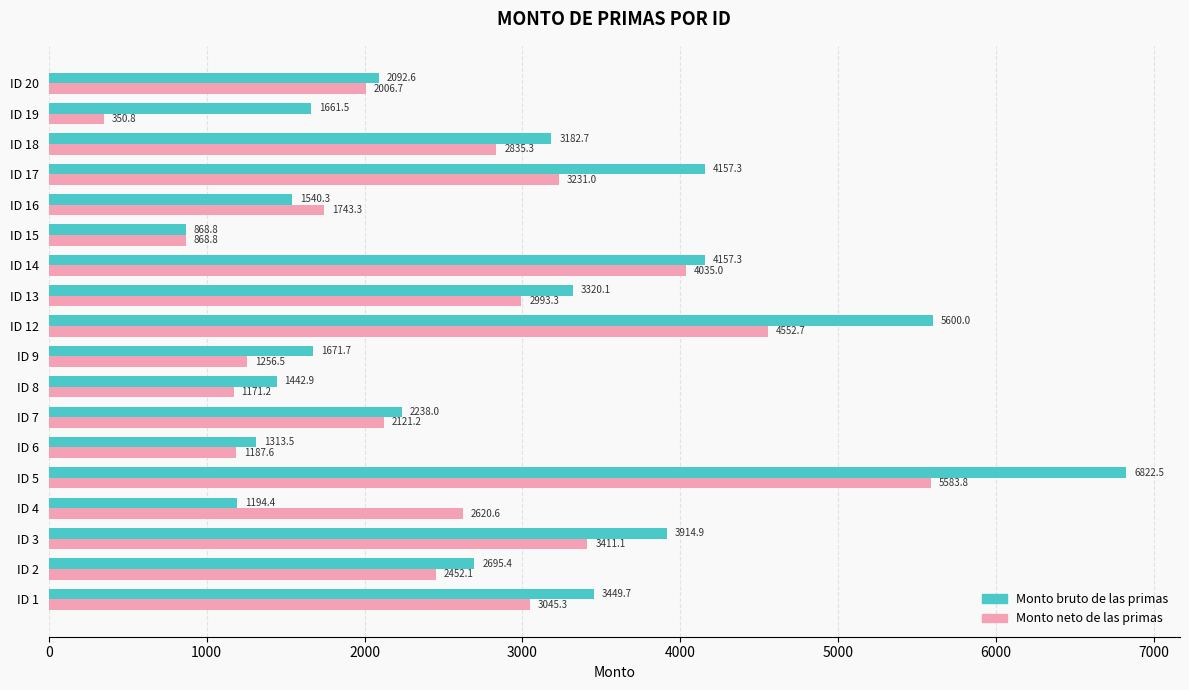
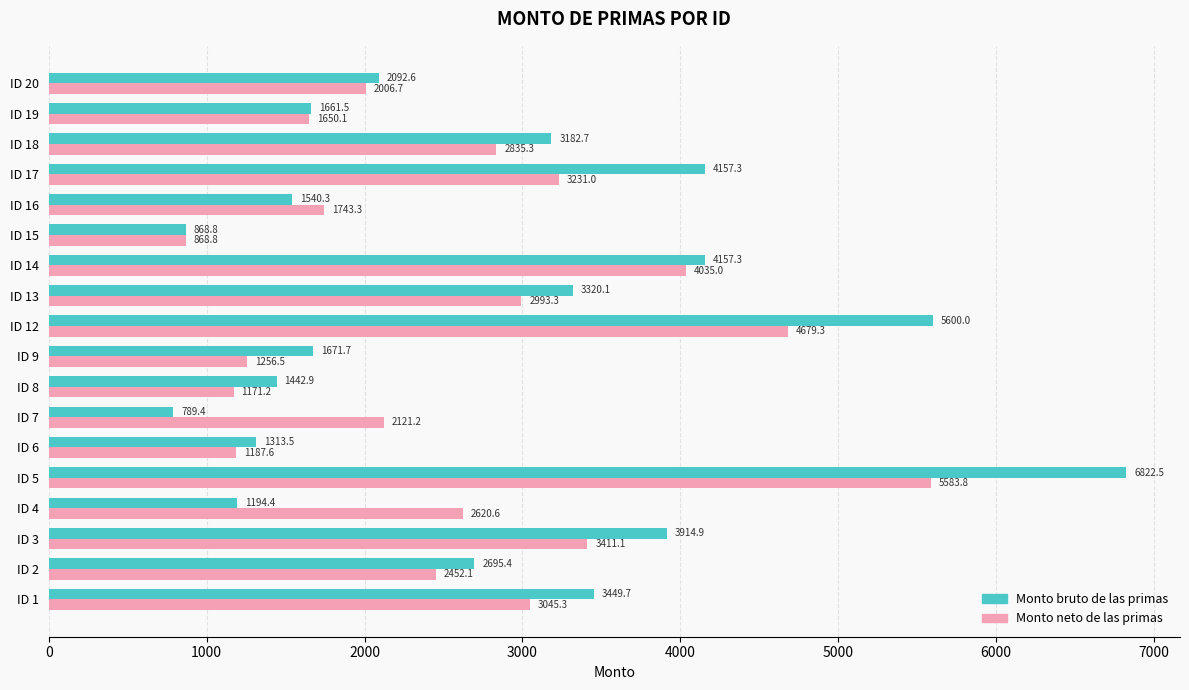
  {
    "Monto bruto de las primas": {
      "ID 20": 2092.6,
      "ID 19": 1661.5,
      "ID 18": 3182.7,
      "ID 17": 4157.3,
      "ID 16": 1540.3,
      "ID 15": 868.8,
      "ID 14": 4157.3,
      "ID 13": 3320.1,
      "ID 12": 5600.0,
      "ID 9": 1671.7,
      "ID 8": 1442.9,
-     "ID 7": 2238.0,
+     "ID 7": 789.4,
      "ID 6": 1313.5,
      "ID 5": 6822.5,
      "ID 4": 1194.4,
      "ID 3": 3914.9,
      "ID 2": 2695.4,
      "ID 1": 3449.7
    },
    "Monto neto de las primas": {
      "ID 20": 2006.7,
-     "ID 19": 350.8,
+     "ID 19": 1650.1,
      "ID 18": 2835.3,
      "ID 17": 3231.0,
      "ID 16": 1743.3,
      "ID 15": 868.8,
      "ID 14": 4035.0,
      "ID 13": 2993.3,
-     "ID 12": 4552.7,
+     "ID 12": 4679.3,
      "ID 9": 1256.5,
      "ID 8": 1171.2,
      "ID 7": 2121.2,
      "ID 6": 1187.6,
      "ID 5": 5583.8,
      "ID 4": 2620.6,
      "ID 3": 3411.1,
      "ID 2": 2452.1,
      "ID 1": 3045.3
    }
  }
